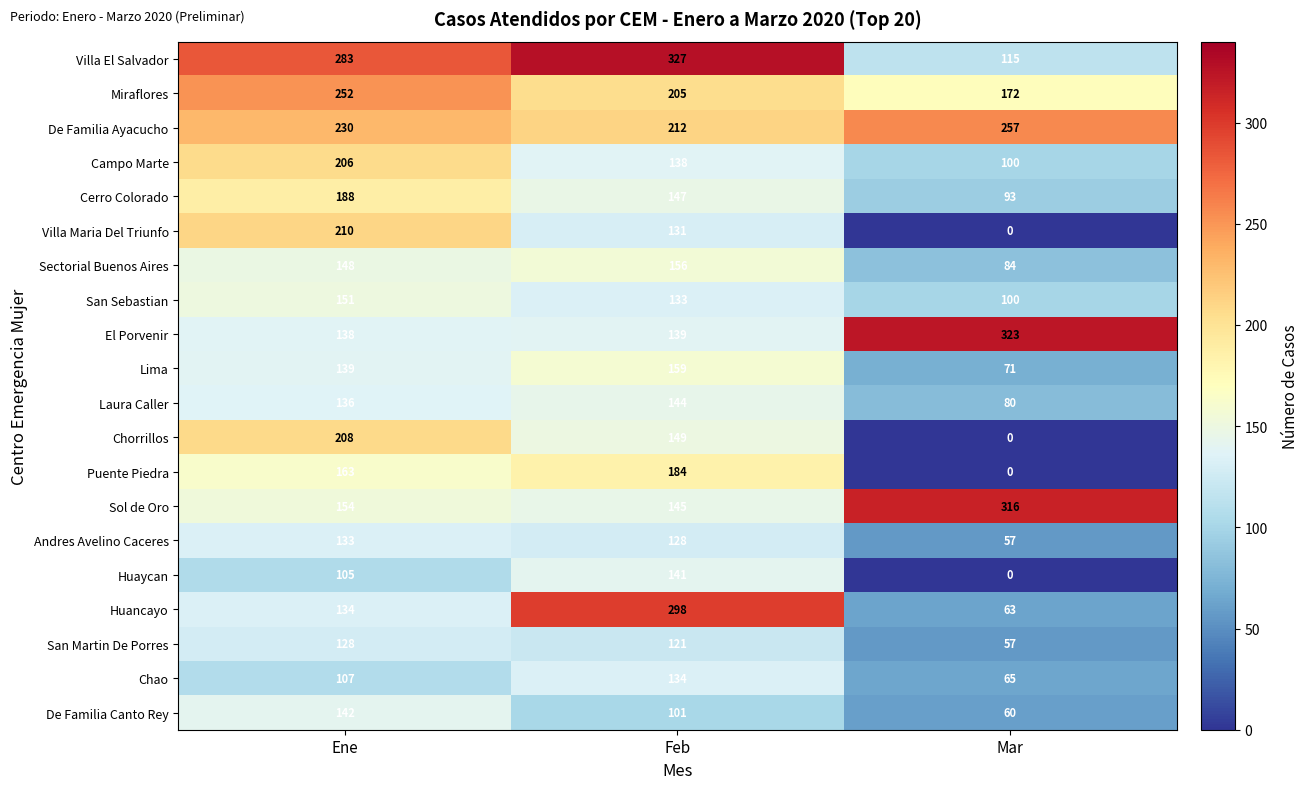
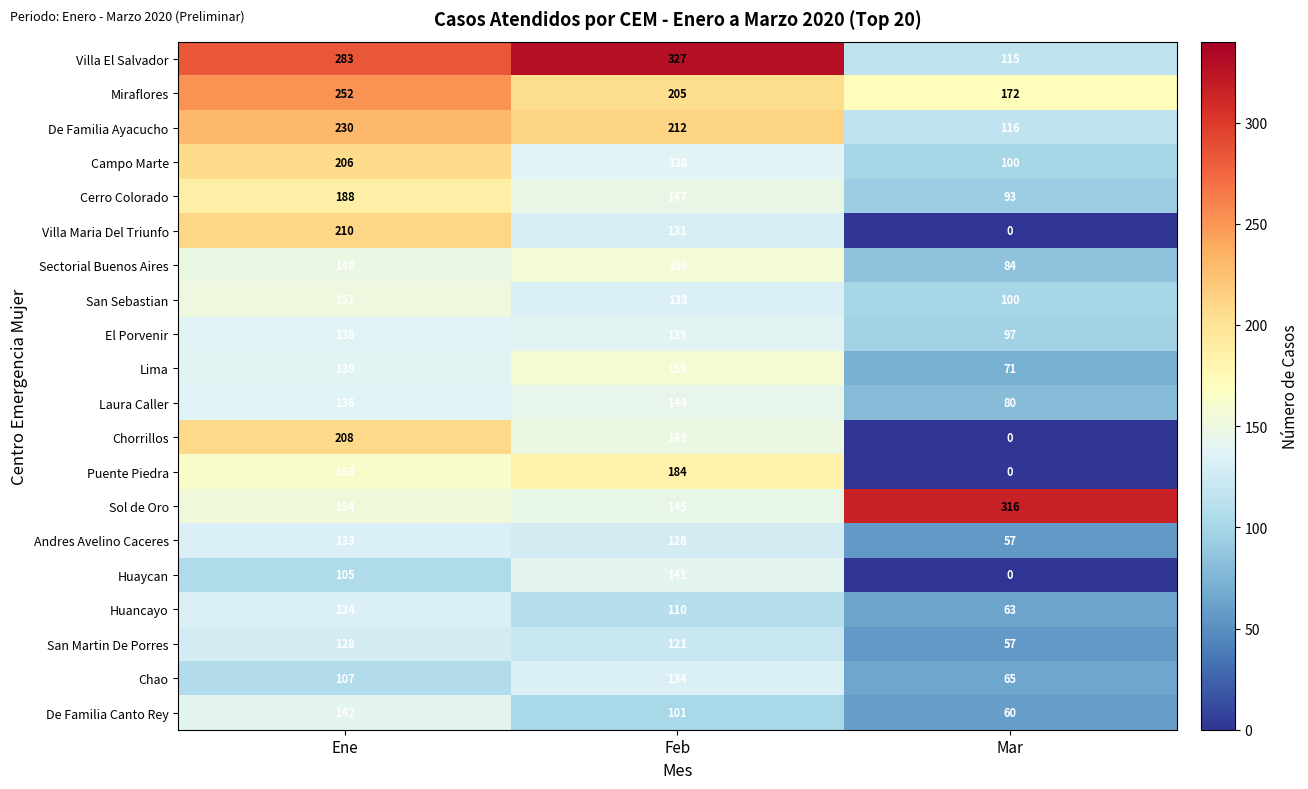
  {
    "Villa El Salvador": {
      "Ene": 283,
      "Feb": 327,
      "Mar": 115
    },
    "Miraflores": {
      "Ene": 252,
      "Feb": 205,
      "Mar": 172
    },
    "De Familia Ayacucho": {
      "Ene": 230,
      "Feb": 212,
-     "Mar": 257
+     "Mar": 116
    },
    "Campo Marte": {
      "Ene": 206,
      "Mar": 100
    },
    "Cerro Colorado": {
      "Ene": 188,
      "Mar": 93
    },
    "Villa Maria Del Triunfo": {
      "Ene": 210,
      "Mar": 0
    },
    "Sectorial Buenos Aires": {
      "Mar": 84
    },
    "San Sebastian": {
      "Mar": 100
    },
    "El Porvenir": {
-     "Mar": 323
+     "Mar": 97
    },
    "Lima": {
      "Mar": 71
    },
    "Laura Caller": {
      "Mar": 80
    },
    "Chorrillos": {
      "Ene": 208,
      "Mar": 0
    },
    "Puente Piedra": {
      "Ene": 163,
      "Feb": 184,
      "Mar": 0
    },
    "Sol de Oro": {
      "Mar": 316
    },
    "Andres Avelino Caceres": {
      "Mar": 57
    },
    "Huaycan": {
      "Ene": 105,
      "Mar": 0
    },
    "Huancayo": {
-     "Feb": 298,
+     "Feb": 110,
      "Mar": 63
    },
    "San Martin De Porres": {
      "Feb": 121,
      "Mar": 57
    },
    "Chao": {
      "Ene": 107,
      "Mar": 65
    },
    "De Familia Canto Rey": {
      "Feb": 101,
      "Mar": 60
    }
  }
